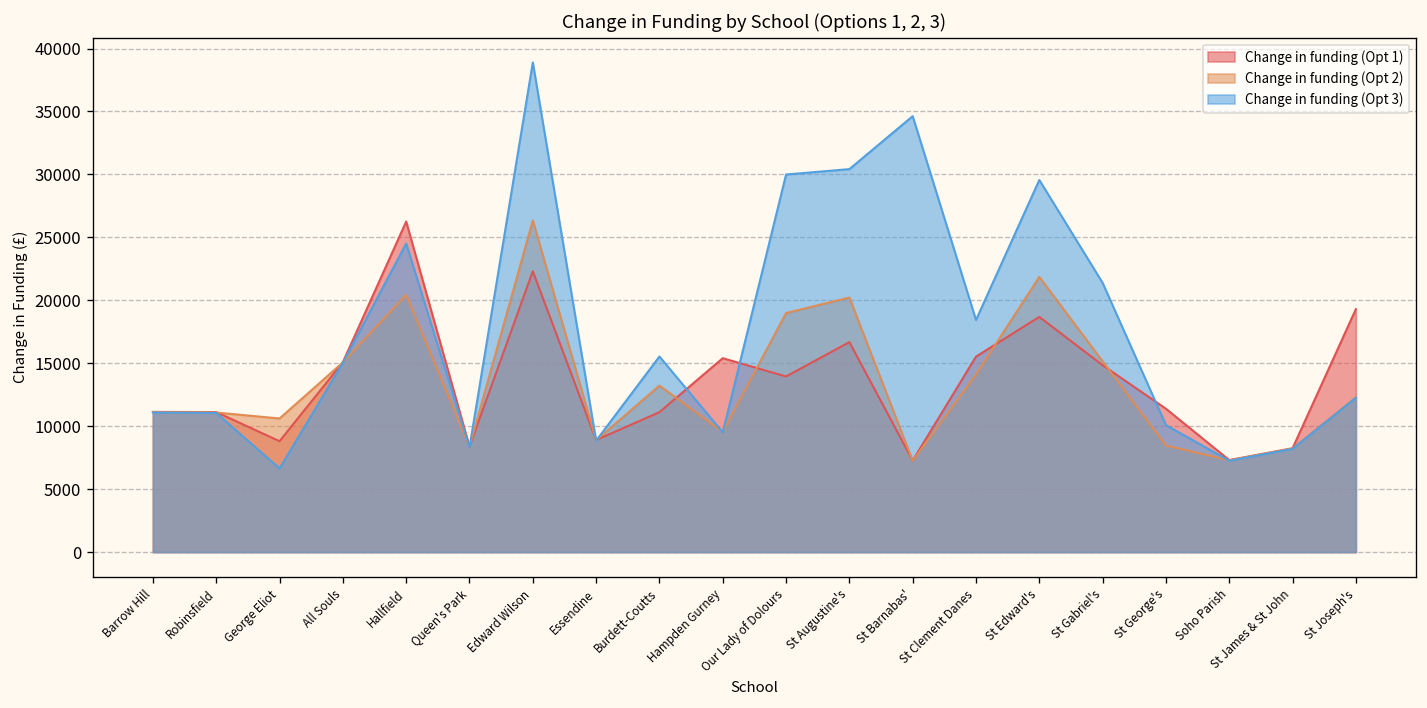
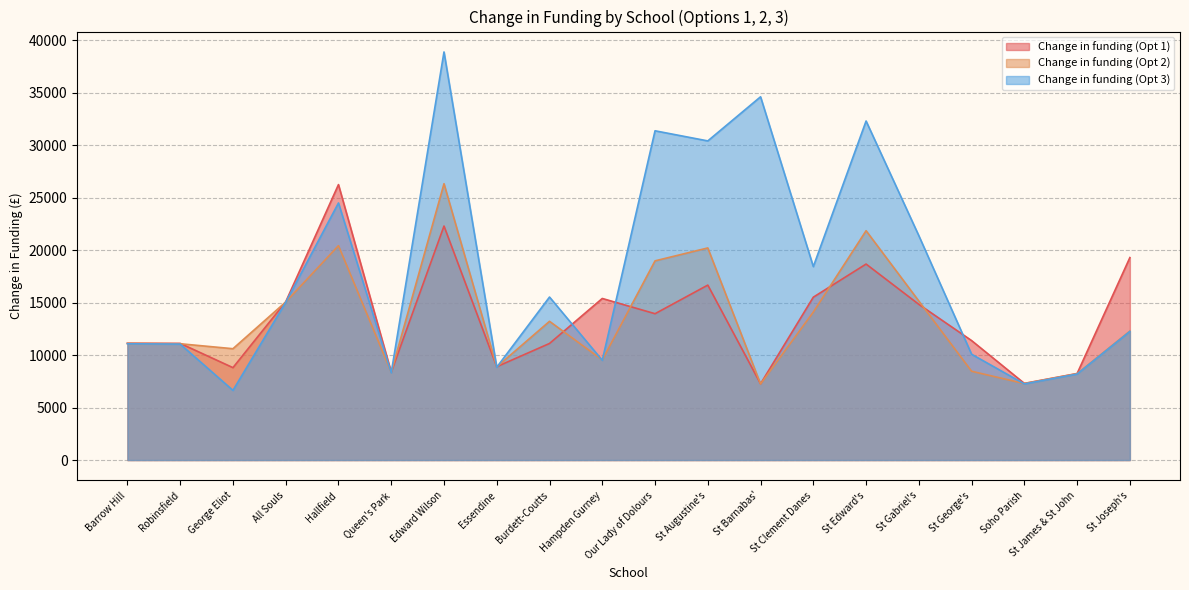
  {
    "Change in funding (Opt 3)": {
      "George Eliot": 6600,
      "Hallfield": 24500,
      "Edward Wilson": 38900,
      "Burdett-Coutts": 15500,
-     "Our Lady of Dolours": 30000,
+     "Our Lady of Dolours": 31400,
      "St Augustine's": 30400,
      "St Barnabas'": 34600,
      "St Clement Danes": 18400,
-     "St Edward's": 29600,
+     "St Edward's": 32300,
      "St Gabriel's": 21400,
      "St George's": 10100
    }
  }
